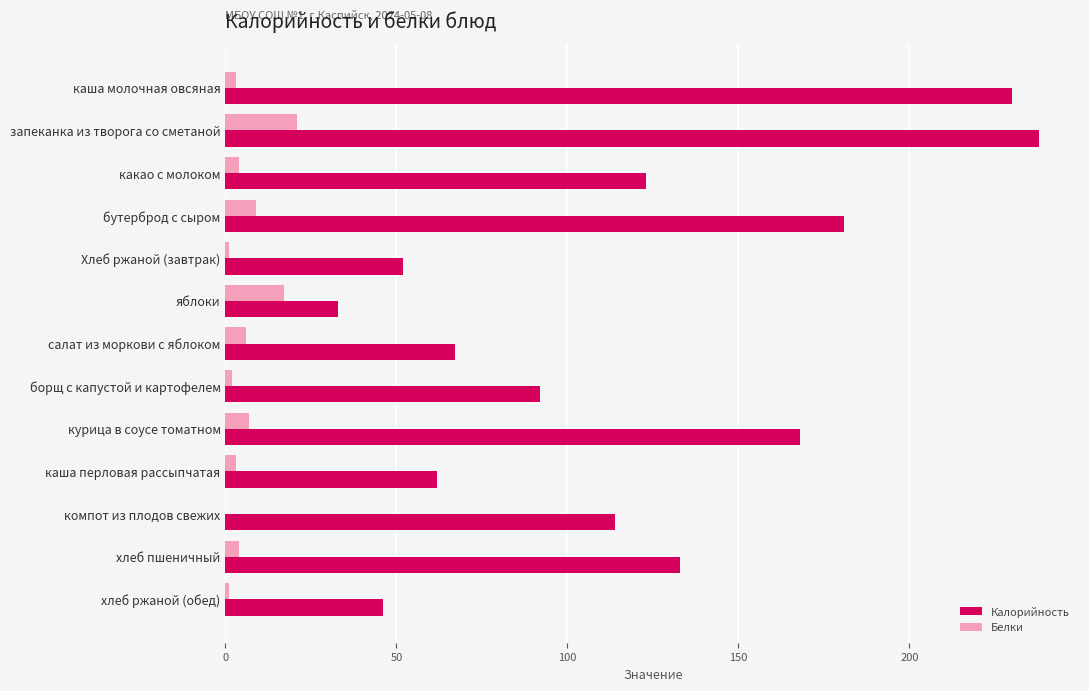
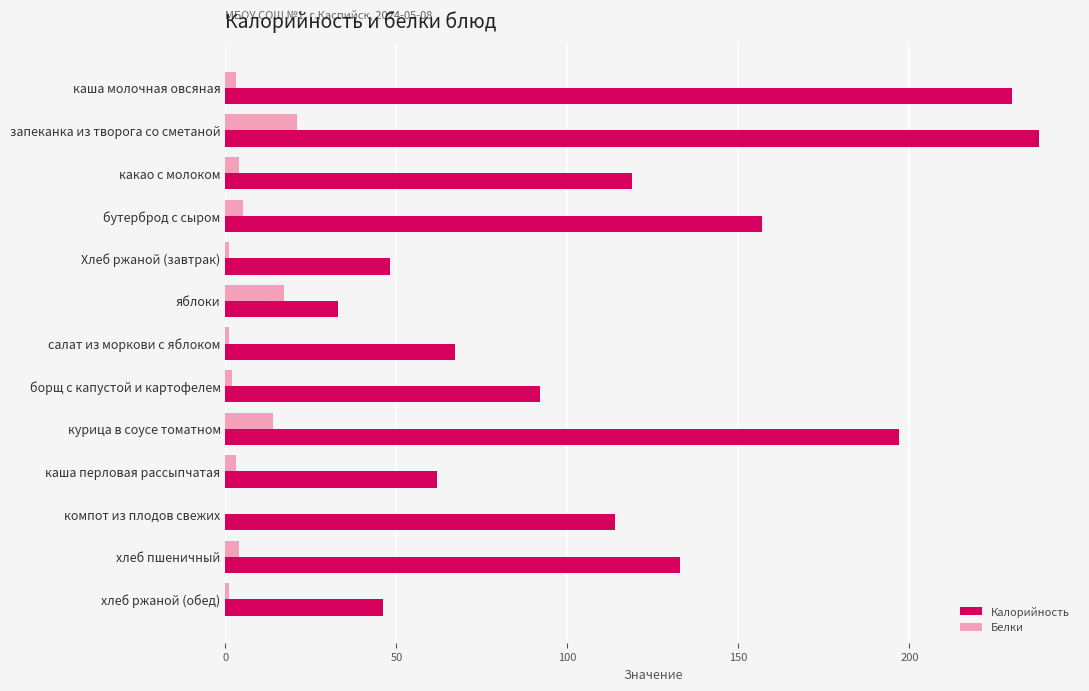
  {
    "Калорийность": {
      "каша молочная овсяная": 230,
      "запеканка из творога со сметаной": 238,
-     "какао с молоком": 123,
-     "бутерброд с сыром": 181,
-     "Хлеб ржаной (завтрак)": 52,
+     "какао с молоком": 119,
+     "бутерброд с сыром": 157,
+     "Хлеб ржаной (завтрак)": 48,
      "яблоки": 33,
      "салат из моркови с яблоком": 67,
      "борщ с капустой и картофелем": 92,
-     "курица в соусе томатном": 168,
+     "курица в соусе томатном": 197,
      "каша перловая рассыпчатая": 62,
      "компот из плодов свежих": 114,
      "хлеб пшеничный": 133,
      "хлеб ржаной (обед)": 46
    },
    "Белки": {
      "каша молочная овсяная": 3,
      "запеканка из творога со сметаной": 21,
      "какао с молоком": 4,
-     "бутерброд с сыром": 9,
+     "бутерброд с сыром": 5,
      "Хлеб ржаной (завтрак)": 1,
      "яблоки": 17,
-     "салат из моркови с яблоком": 6,
+     "салат из моркови с яблоком": 1,
      "борщ с капустой и картофелем": 2,
-     "курица в соусе томатном": 7,
+     "курица в соусе томатном": 14,
      "каша перловая рассыпчатая": 3,
      "компот из плодов свежих": 0,
      "хлеб пшеничный": 4,
      "хлеб ржаной (обед)": 1
    }
  }
